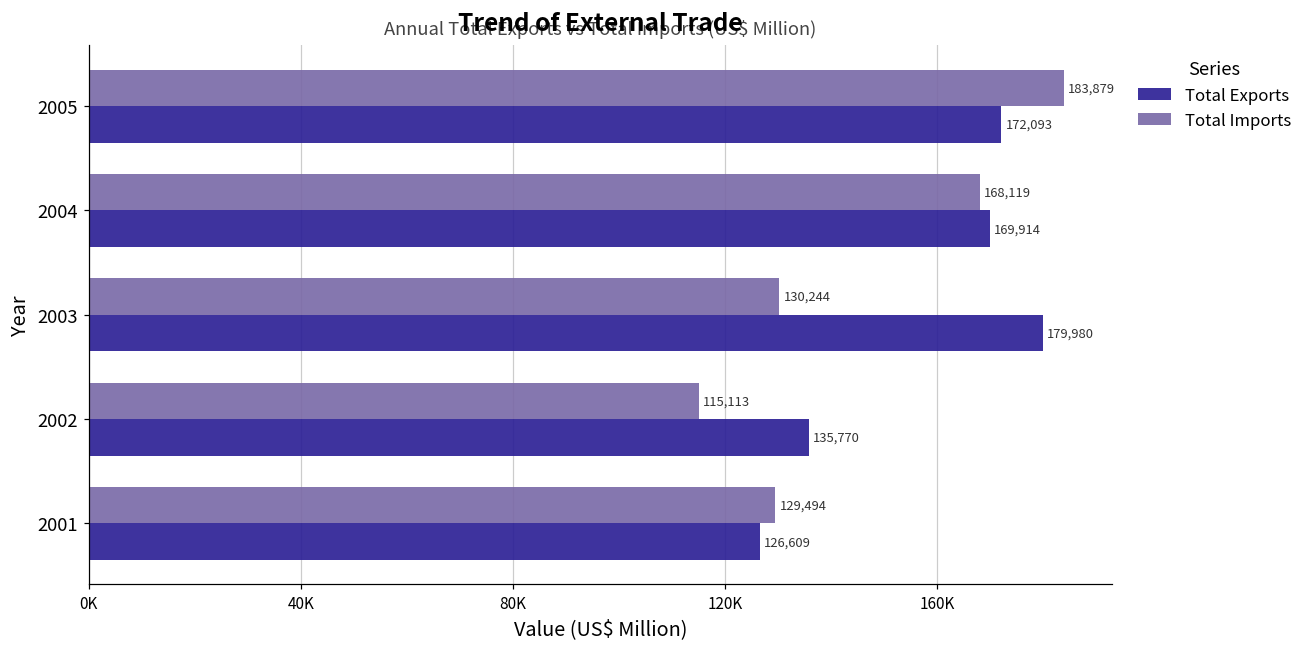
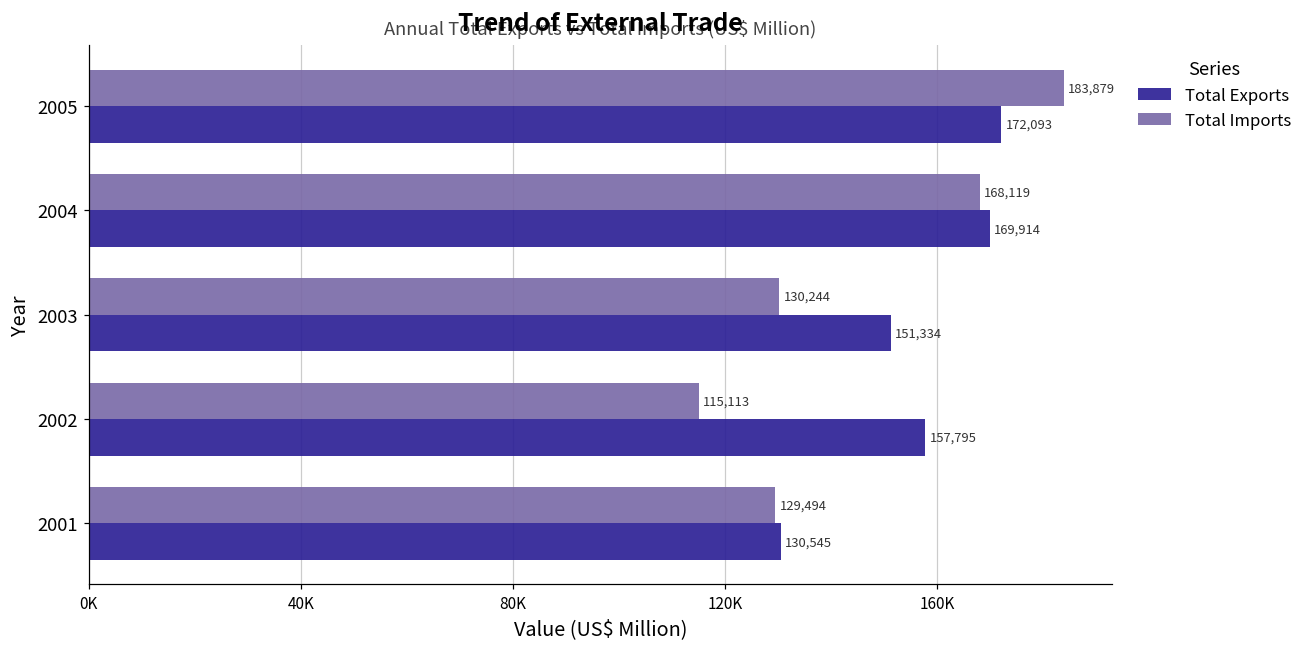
  {
    "Total Exports": {
      "2005": "172,093",
      "2004": "169,914",
-     "2003": "179,980",
-     "2002": "135,770",
-     "2001": "126,609"
+     "2003": "151,334",
+     "2002": "157,795",
+     "2001": "130,545"
    },
    "Total Imports": {
      "2005": "183,879",
      "2004": "168,119",
      "2003": "130,244",
      "2002": "115,113",
      "2001": "129,494"
    }
  }
